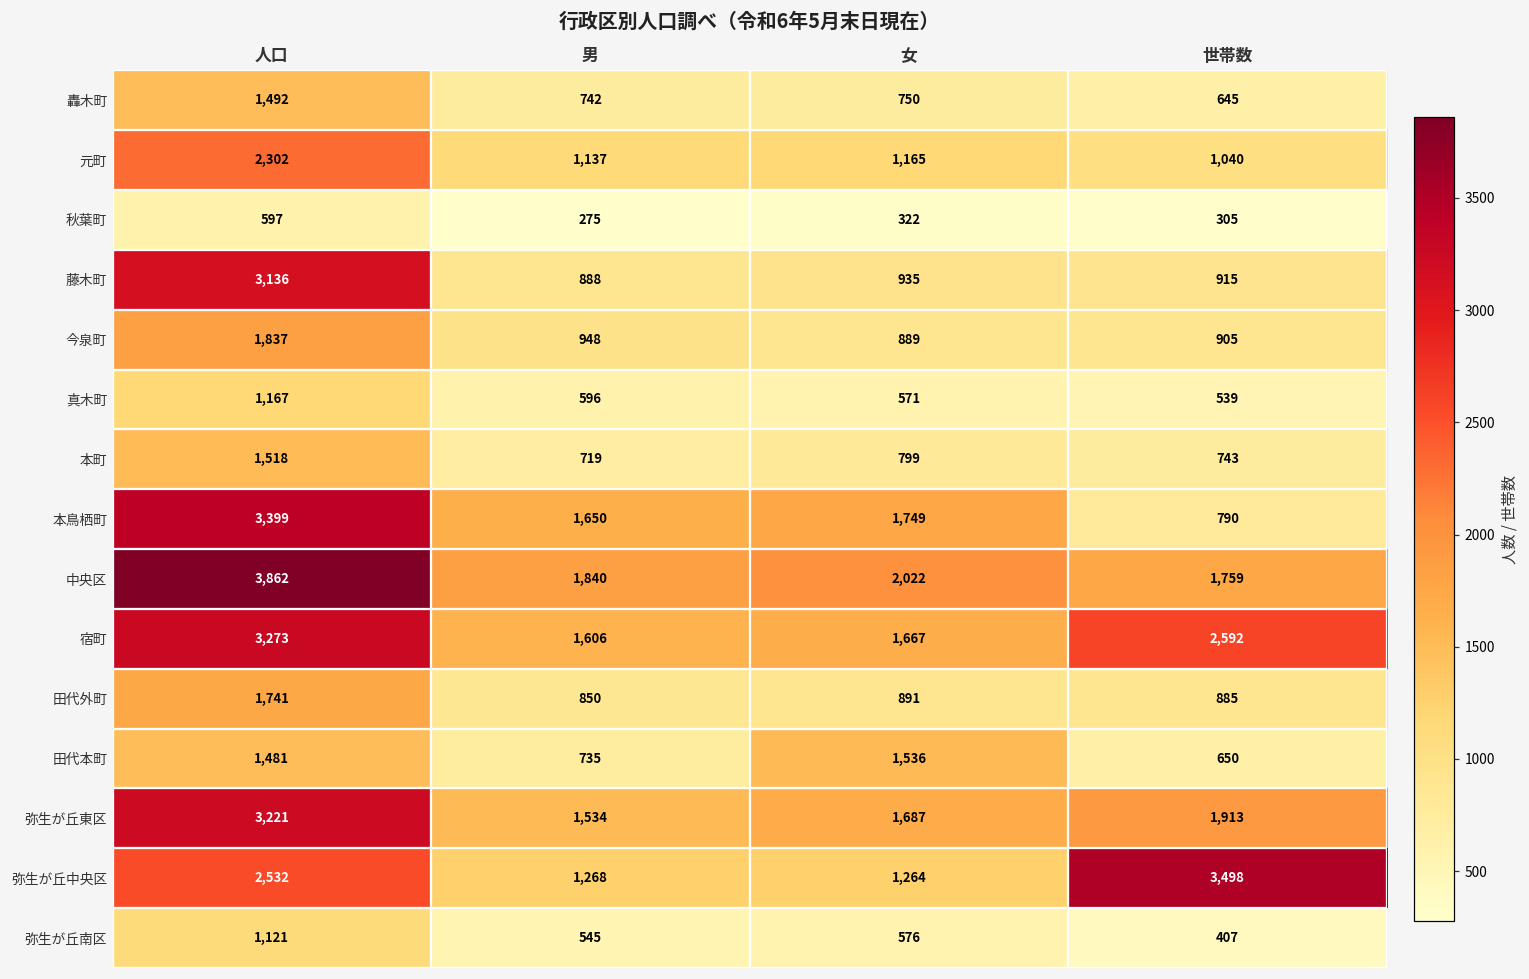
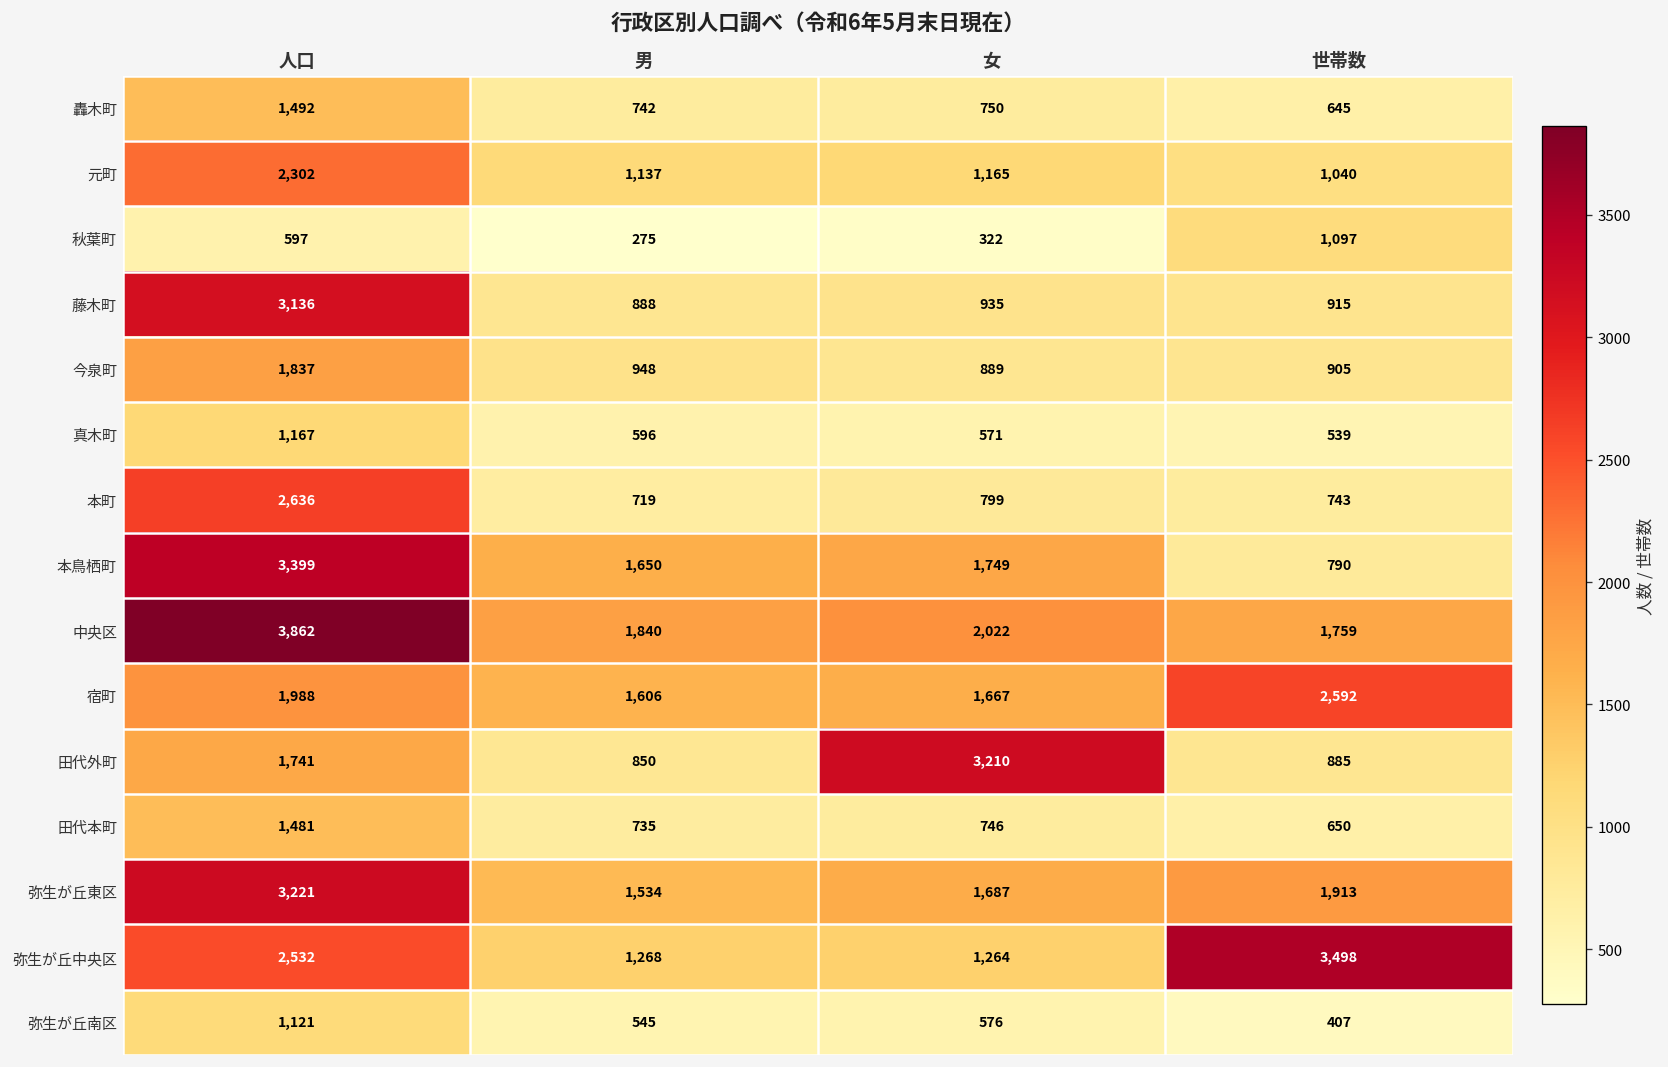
  {
    "轟木町": {
      "人口": "1,492",
      "男": "742",
      "女": "750",
      "世帯数": "645"
    },
    "元町": {
      "人口": "2,302",
      "男": "1,137",
      "女": "1,165",
      "世帯数": "1,040"
    },
    "秋葉町": {
      "人口": "597",
      "男": "275",
      "女": "322",
-     "世帯数": "305"
+     "世帯数": "1,097"
    },
    "藤木町": {
      "人口": "3,136",
      "男": "888",
      "女": "935",
      "世帯数": "915"
    },
    "今泉町": {
      "人口": "1,837",
      "男": "948",
      "女": "889",
      "世帯数": "905"
    },
    "真木町": {
      "人口": "1,167",
      "男": "596",
      "女": "571",
      "世帯数": "539"
    },
    "本町": {
-     "人口": "1,518",
+     "人口": "2,636",
      "男": "719",
      "女": "799",
      "世帯数": "743"
    },
    "本鳥栖町": {
      "人口": "3,399",
      "男": "1,650",
      "女": "1,749",
      "世帯数": "790"
    },
    "中央区": {
      "人口": "3,862",
      "男": "1,840",
      "女": "2,022",
      "世帯数": "1,759"
    },
    "宿町": {
-     "人口": "3,273",
+     "人口": "1,988",
      "男": "1,606",
      "女": "1,667",
      "世帯数": "2,592"
    },
    "田代外町": {
      "人口": "1,741",
      "男": "850",
-     "女": "891",
+     "女": "3,210",
      "世帯数": "885"
    },
    "田代本町": {
      "人口": "1,481",
      "男": "735",
-     "女": "1,536",
+     "女": "746",
      "世帯数": "650"
    },
    "弥生が丘東区": {
      "人口": "3,221",
      "男": "1,534",
      "女": "1,687",
      "世帯数": "1,913"
    },
    "弥生が丘中央区": {
      "人口": "2,532",
      "男": "1,268",
      "女": "1,264",
      "世帯数": "3,498"
    },
    "弥生が丘南区": {
      "人口": "1,121",
      "男": "545",
      "女": "576",
      "世帯数": "407"
    }
  }
